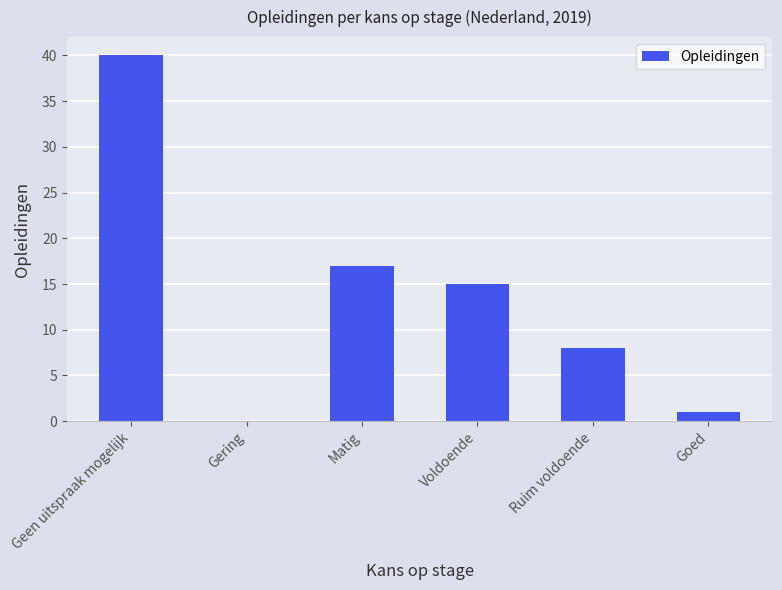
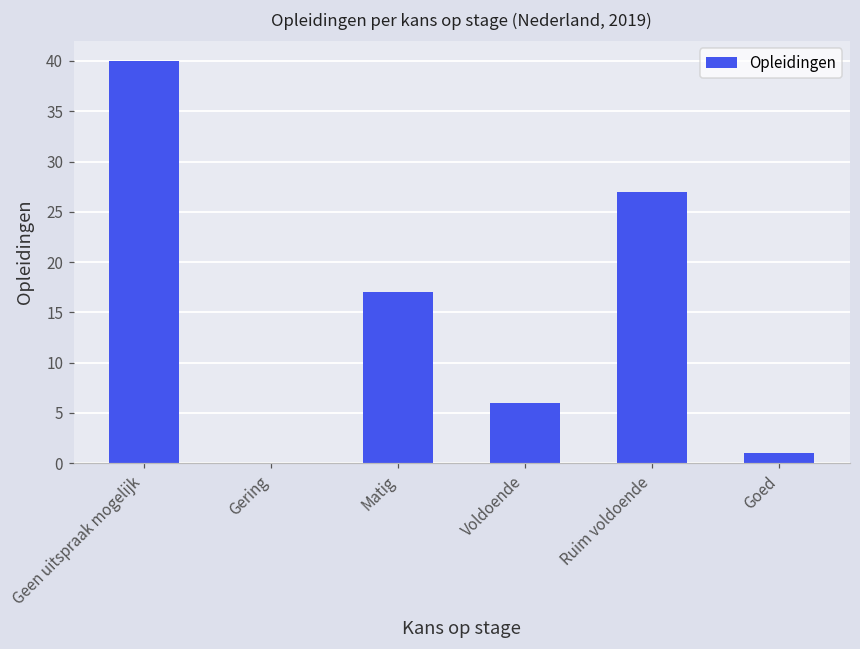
  {
    "Geen uitspraak mogelijk": 40,
    "Gering": 0,
    "Matig": 17,
-   "Voldoende": 15,
-   "Ruim voldoende": 8,
+   "Voldoende": 6,
+   "Ruim voldoende": 27,
    "Goed": 1
  }
